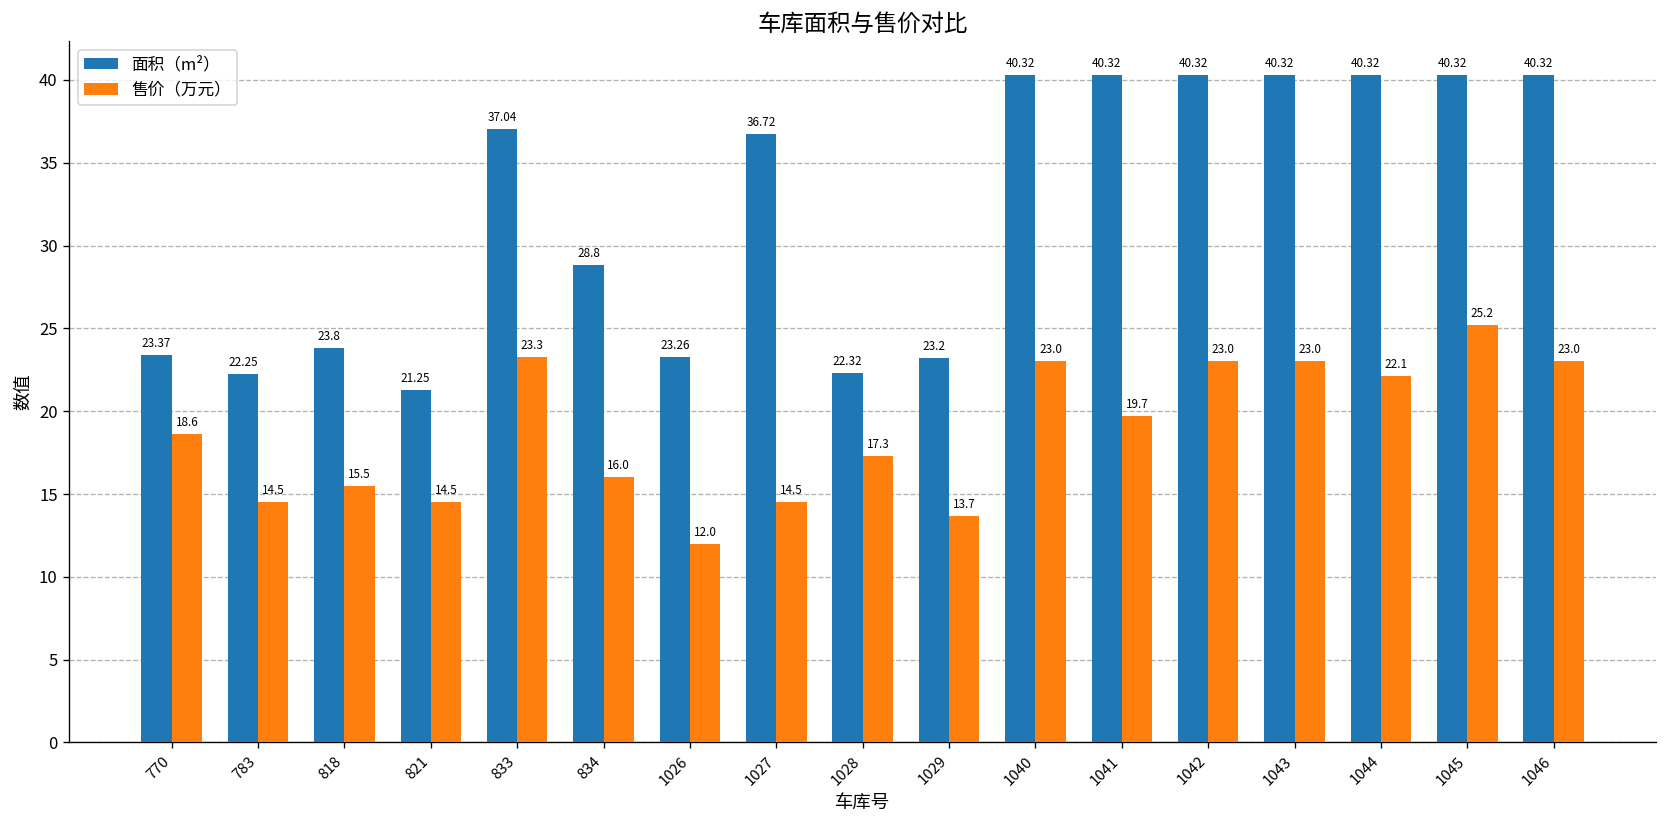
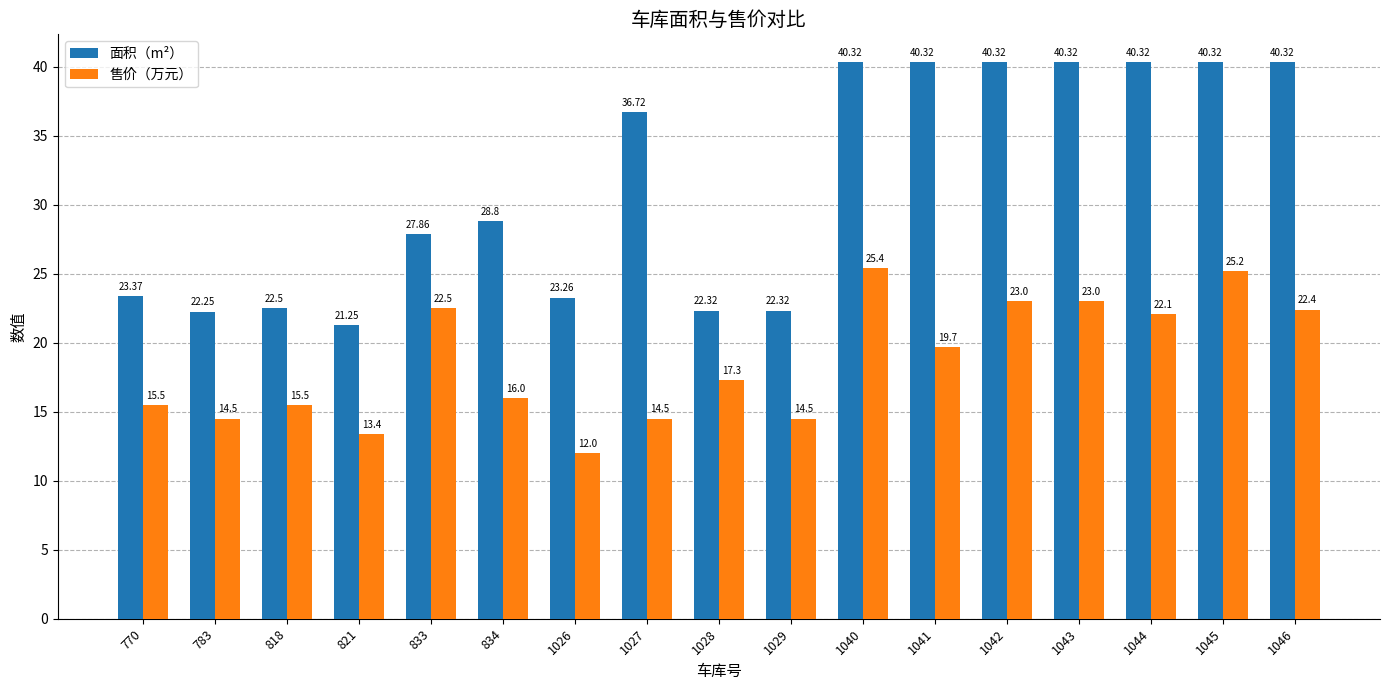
  {
    "面积（m²）": {
      "770": 23.37,
      "783": 22.25,
-     "818": 23.8,
+     "818": 22.5,
      "821": 21.25,
-     "833": 37.04,
+     "833": 27.86,
      "834": 28.8,
      "1026": 23.26,
      "1027": 36.72,
      "1028": 22.32,
-     "1029": 23.2,
+     "1029": 22.32,
      "1040": 40.32,
      "1041": 40.32,
      "1042": 40.32,
      "1043": 40.32,
      "1044": 40.32,
      "1045": 40.32,
      "1046": 40.32
    },
    "售价（万元）": {
-     "770": 18.6,
+     "770": 15.5,
      "783": 14.5,
      "818": 15.5,
-     "821": 14.5,
-     "833": 23.3,
+     "821": 13.4,
+     "833": 22.5,
      "834": 16.0,
      "1026": 12.0,
      "1027": 14.5,
      "1028": 17.3,
-     "1029": 13.7,
-     "1040": 23.0,
+     "1029": 14.5,
+     "1040": 25.4,
      "1041": 19.7,
      "1042": 23.0,
      "1043": 23.0,
      "1044": 22.1,
      "1045": 25.2,
-     "1046": 23.0
+     "1046": 22.4
    }
  }
